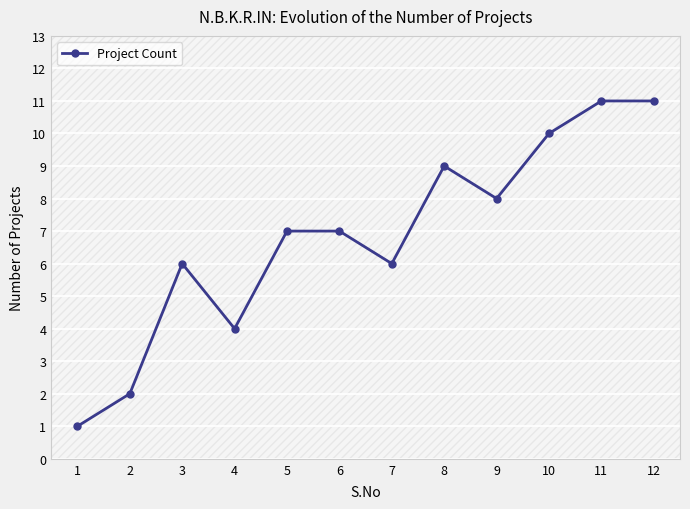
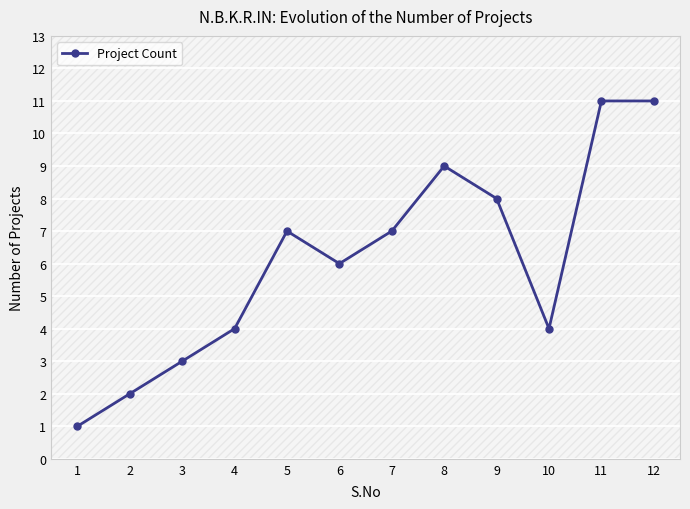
  {
    "Project Count": {
      "1": 1,
      "2": 2,
-     "3": 6,
+     "3": 3,
      "4": 4,
      "5": 7,
-     "6": 7,
-     "7": 6,
+     "6": 6,
+     "7": 7,
      "8": 9,
      "9": 8,
-     "10": 10,
+     "10": 4,
      "11": 11,
      "12": 11
    }
  }
